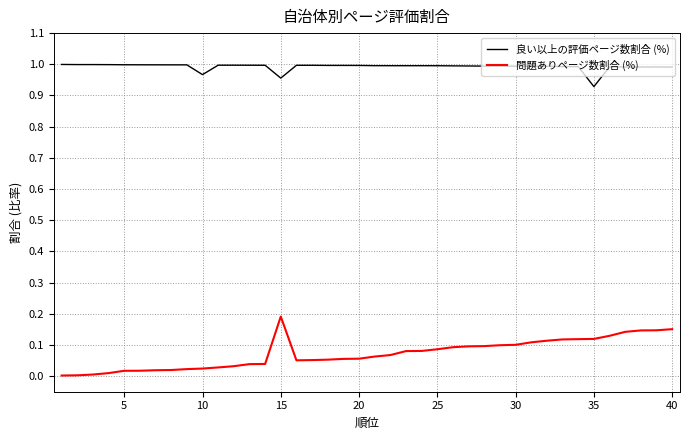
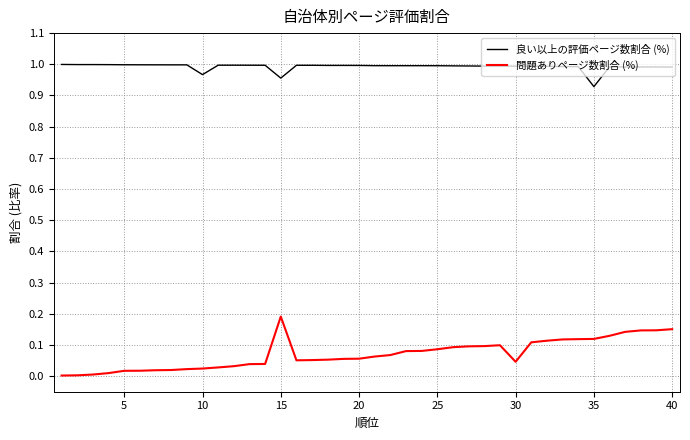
  {
    "良い以上の評価ページ数割合 (%)": {
      "5": 1.00,
      "10": 0.97,
      "15": 0.96,
      "20": 1.00,
      "25": 1.00,
      "35": 0.93
    },
    "問題ありページ数割合 (%)": {
      "5": 0.02,
      "10": 0.02,
      "15": 0.19,
      "20": 0.06,
      "25": 0.09,
-     "30": 0.10,
+     "30": 0.05,
      "35": 0.12,
      "40": 0.15
    }
  }
